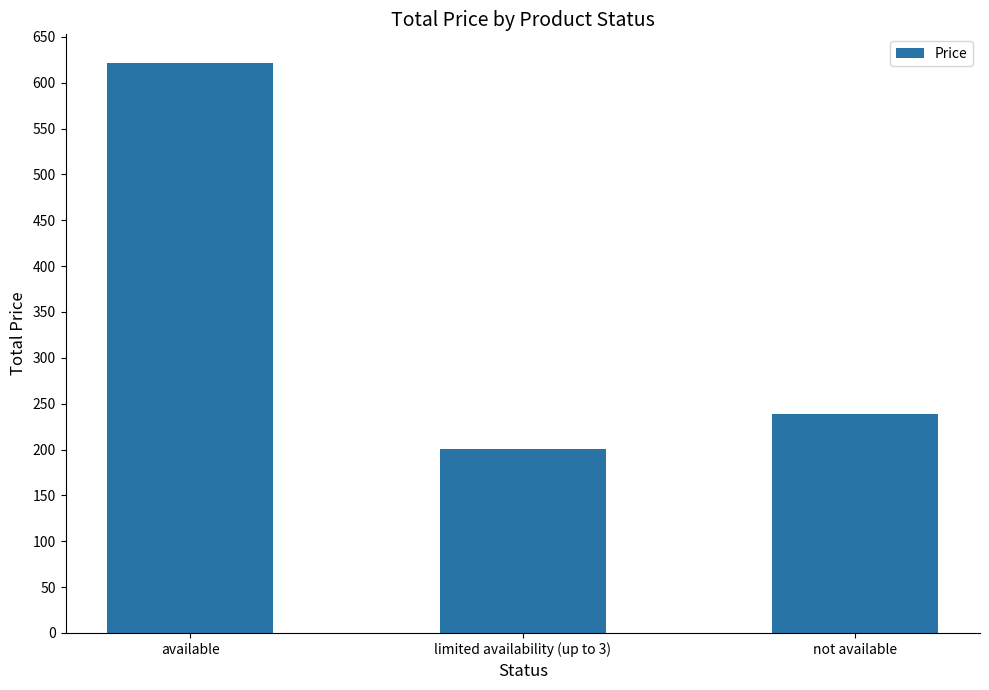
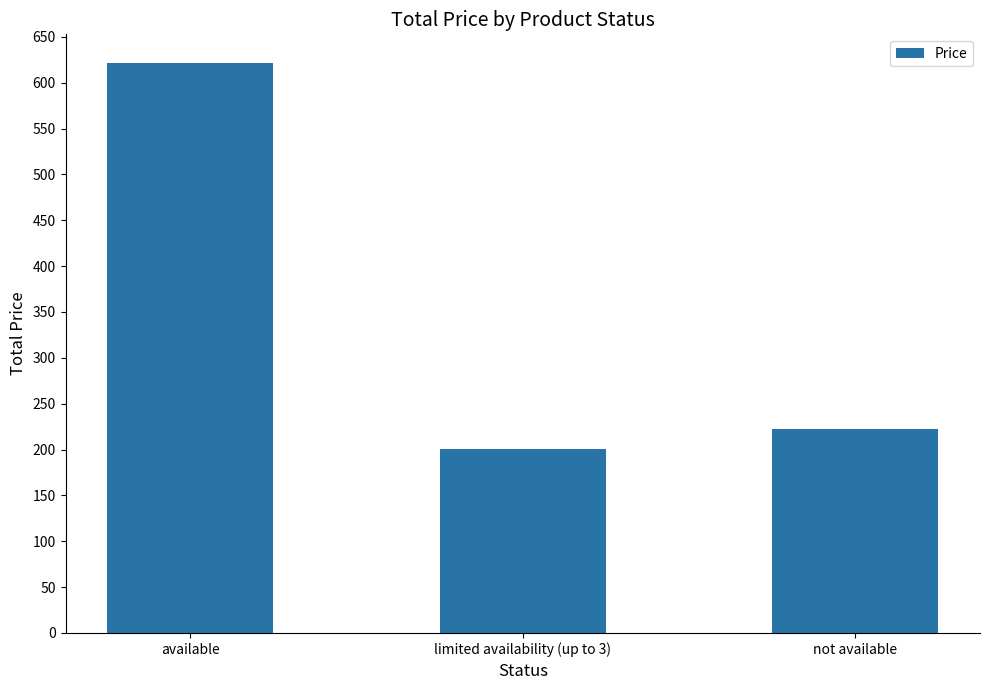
  {
    "available": 620,
    "limited availability (up to 3)": 200,
-   "not available": 240
+   "not available": 220
  }
